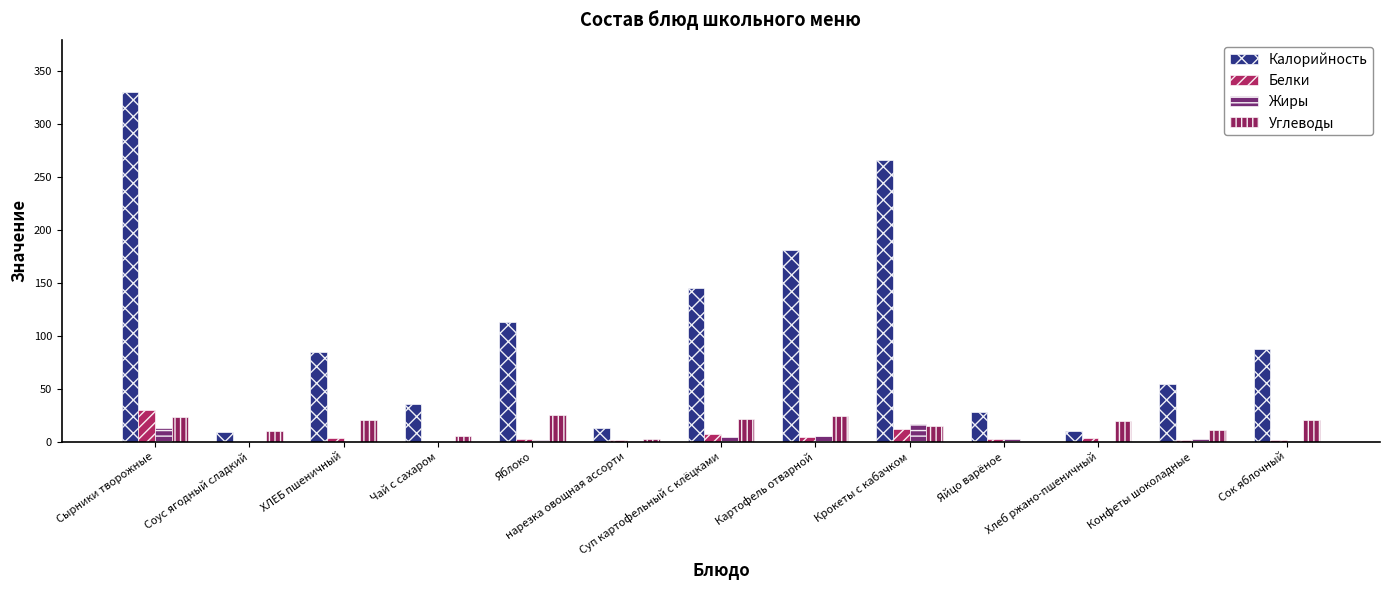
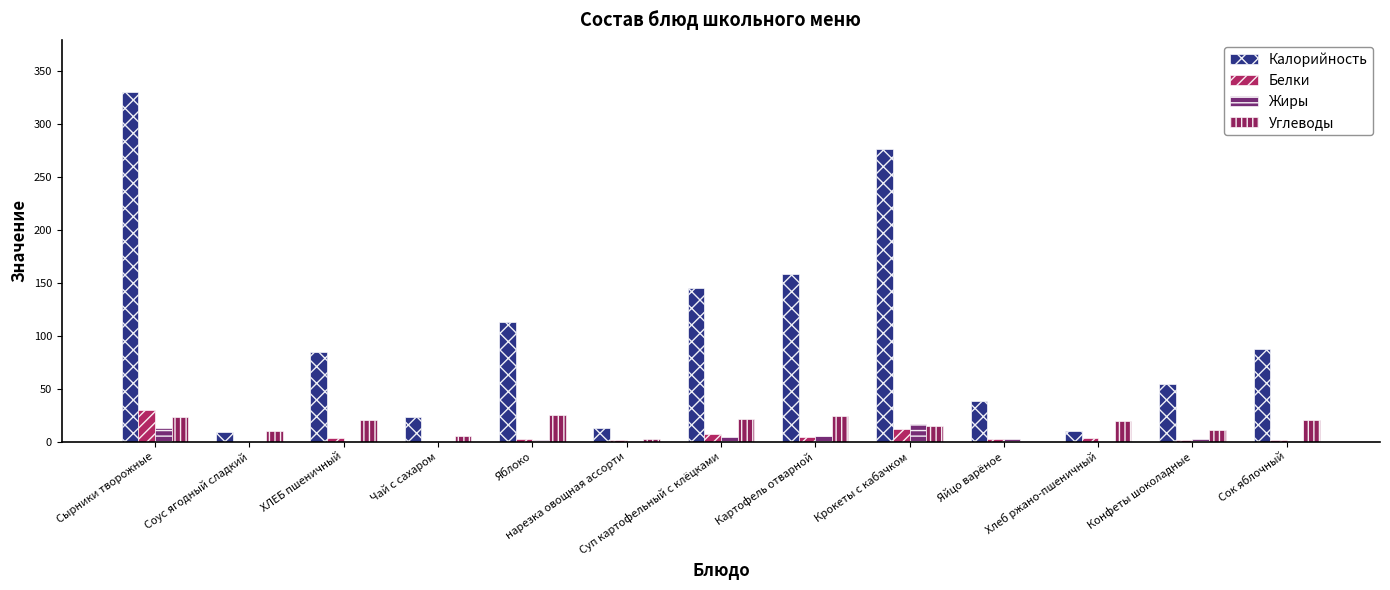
  {
    "Калорийность": {
      "Сырники творожные": 330,
      "Соус ягодный сладкий": 9,
      "ХЛЕБ пшеничный": 85,
-     "Чай с сахаром": 35,
+     "Чай с сахаром": 23,
      "Яблоко": 113,
      "нарезка овощная ассорти": 13,
      "Суп картофельный с клёцками": 145,
-     "Картофель отварной": 181,
-     "Крокеты с кабачком": 266,
-     "Яйцо варёное": 28,
+     "Картофель отварной": 158,
+     "Крокеты с кабачком": 276,
+     "Яйцо варёное": 38,
      "Хлеб ржано-пшеничный": 10,
      "Конфеты шоколадные": 54,
      "Сок яблочный": 87
    }
  }
